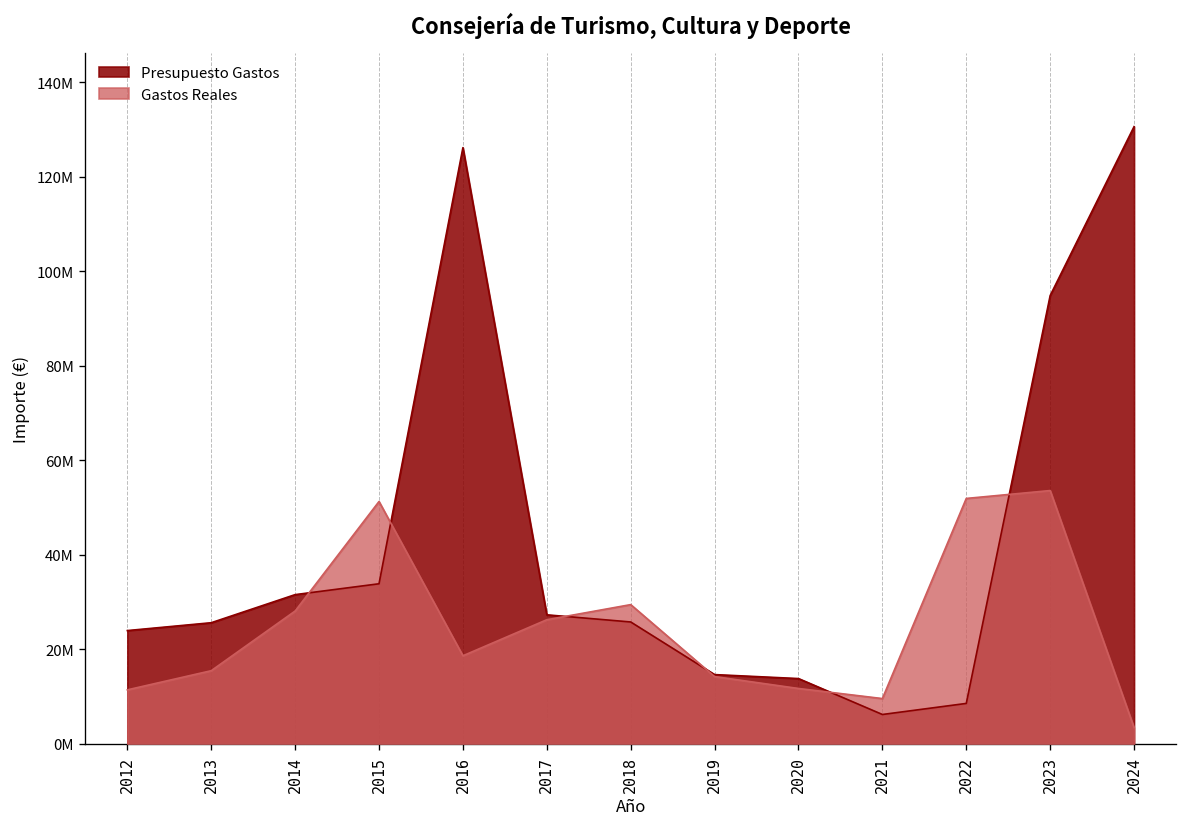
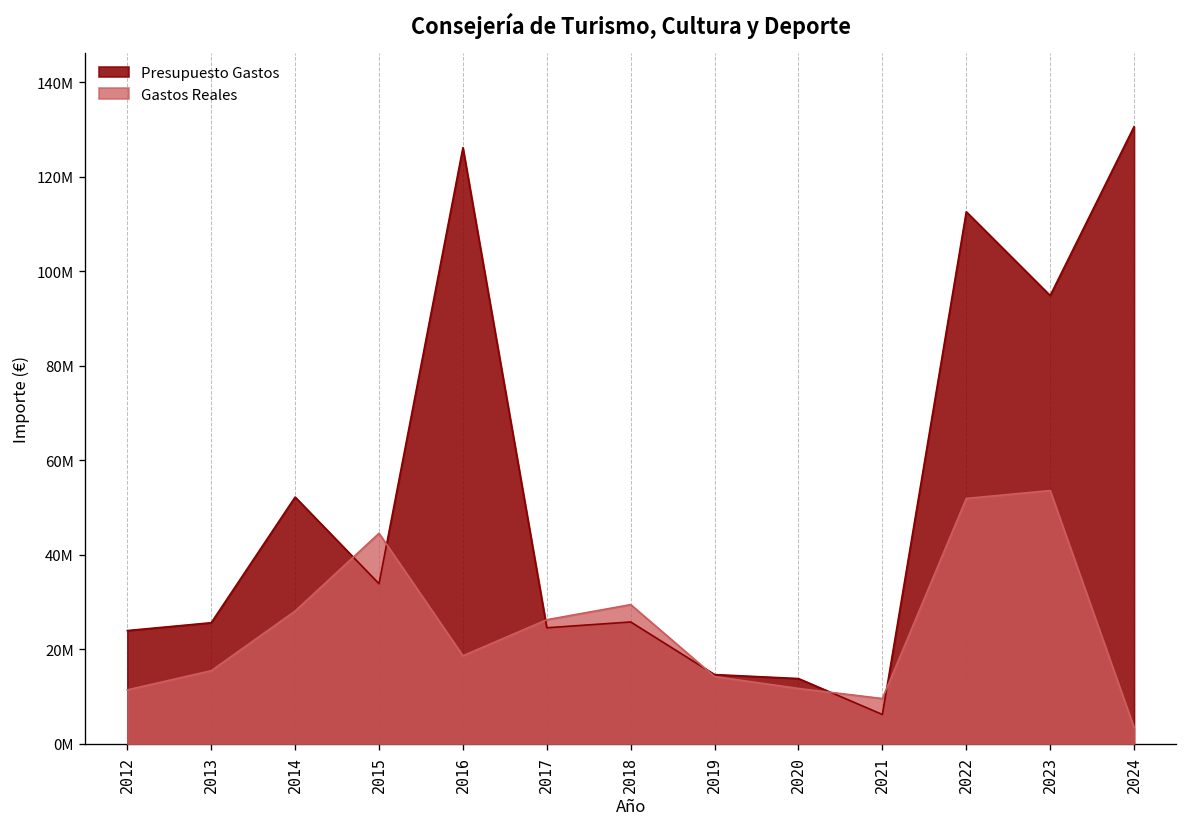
  {
    "Presupuesto Gastos": {
      "2012": 24000000,
      "2013": 26000000,
-     "2014": 32000000,
+     "2014": 52000000,
      "2015": 34000000,
      "2016": 126000000,
-     "2017": 27000000,
+     "2017": 25000000,
      "2018": 26000000,
      "2020": 14000000,
      "2021": 6000000,
-     "2022": 9000000,
+     "2022": 113000000,
      "2023": 95000000,
      "2024": 131000000
    },
    "Gastos Reales": {
      "2012": 11000000,
      "2013": 15000000,
      "2014": 28000000,
-     "2015": 51000000,
+     "2015": 45000000,
      "2016": 19000000,
      "2017": 26000000,
      "2018": 29000000,
      "2020": 12000000,
      "2021": 10000000,
      "2022": 52000000,
      "2023": 54000000,
      "2024": 3000000
    }
  }
